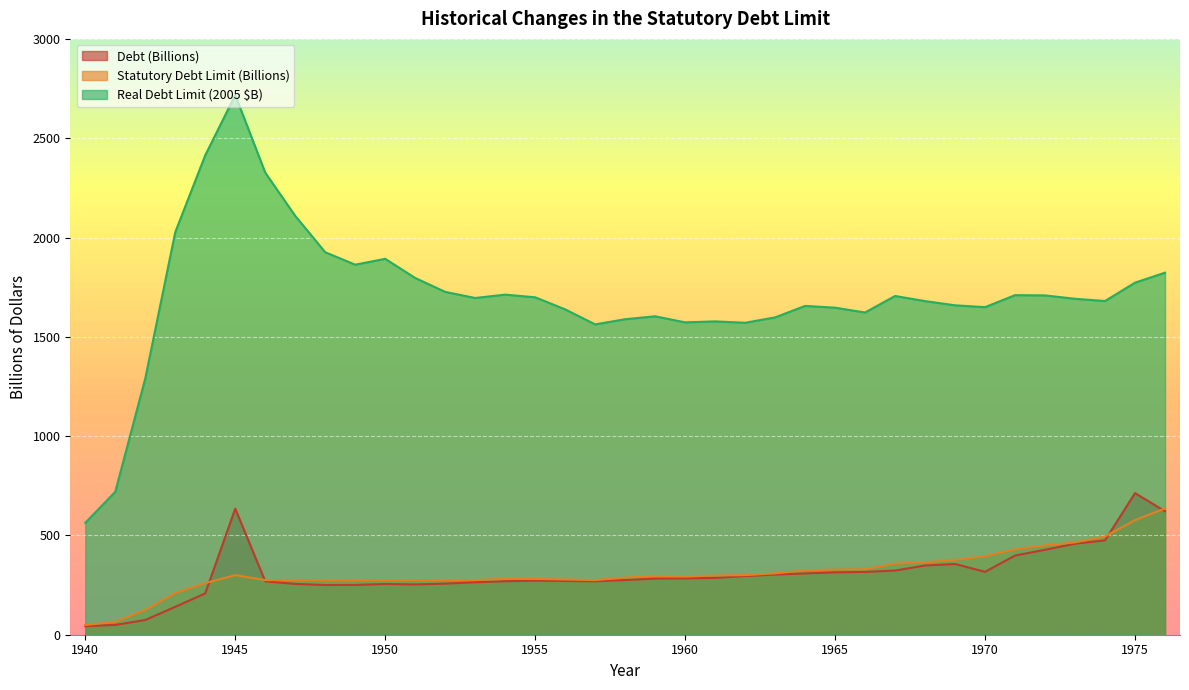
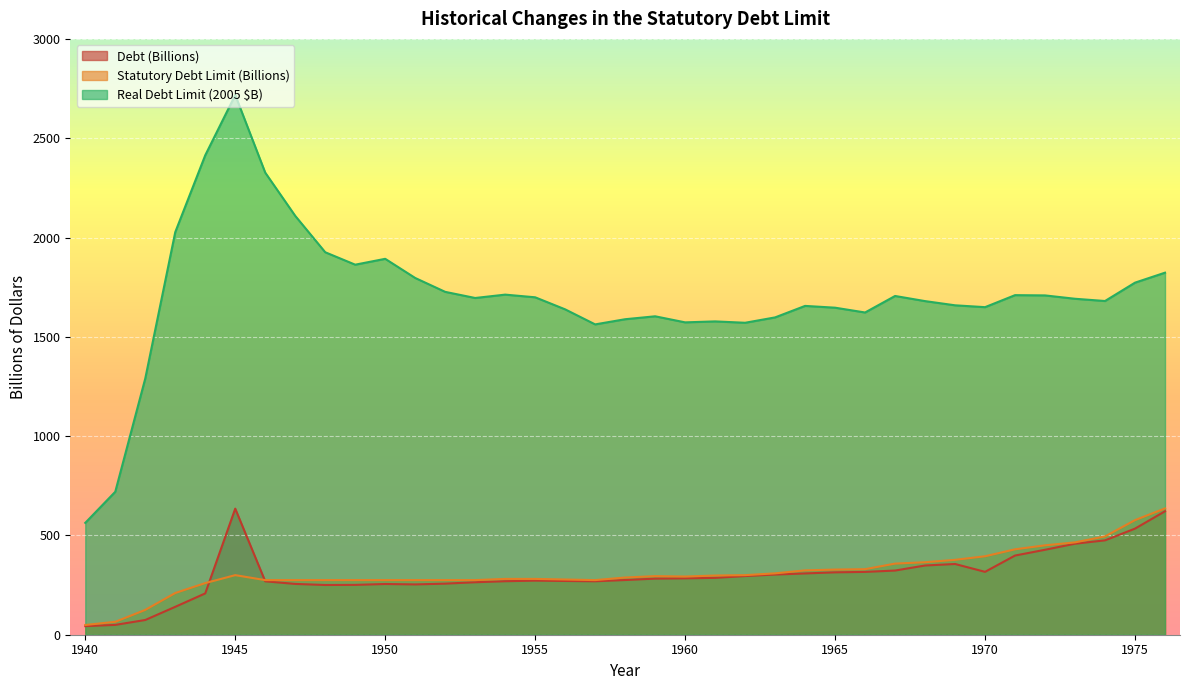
  {
    "Debt (Billions)": {
      "1945": 630,
      "1950": 260,
      "1965": 310,
      "1970": 320,
-     "1975": 710
+     "1975": 530
    },
    "Statutory Debt Limit (Billions)": {
      "1945": 300,
      "1950": 280,
      "1965": 330,
      "1970": 400,
      "1975": 580
    },
    "Real Debt Limit (2005 $B)": {
      "1940": 560,
      "1950": 1890,
      "1955": 1700,
      "1960": 1570,
      "1965": 1650,
      "1970": 1650,
      "1975": 1770
    }
  }
